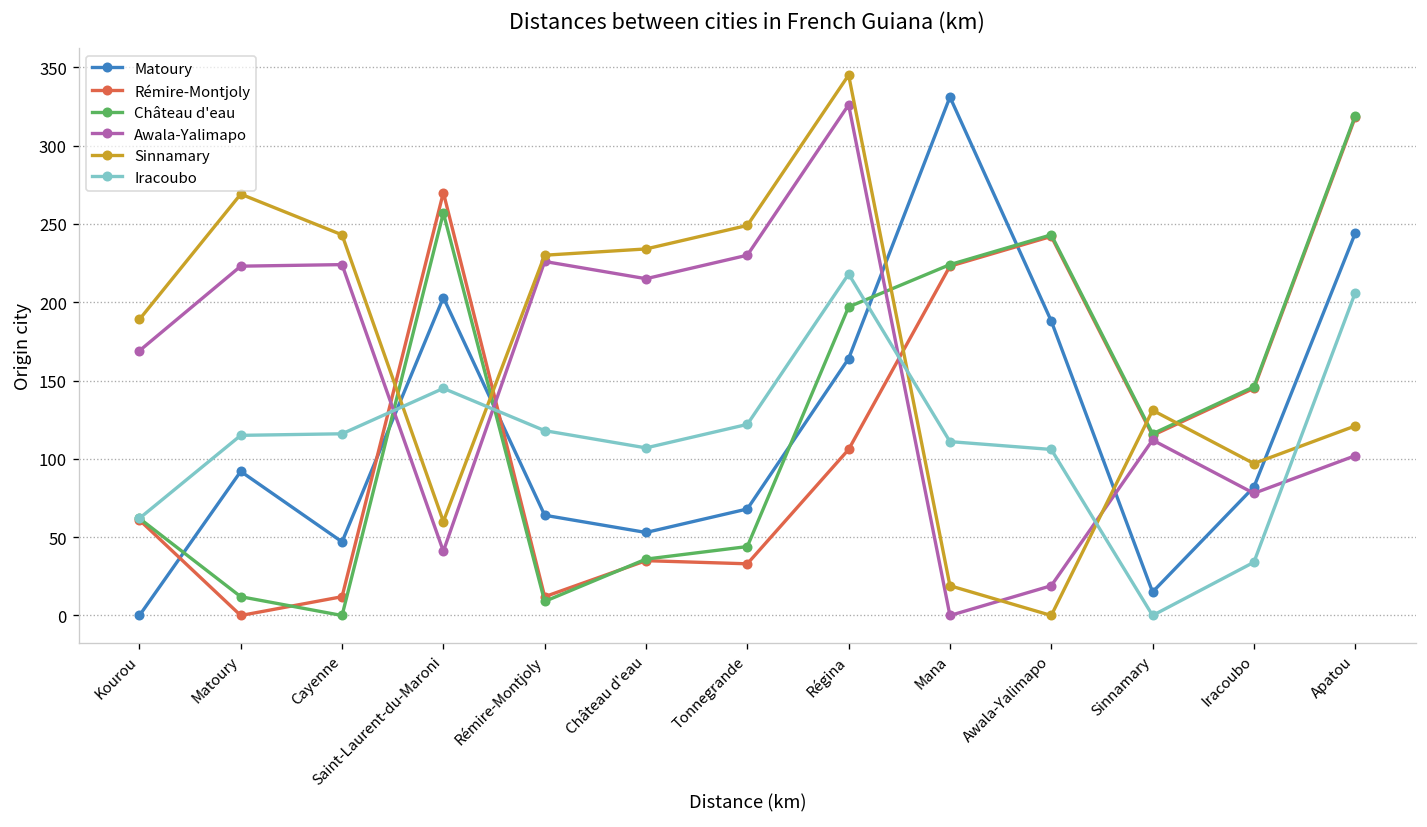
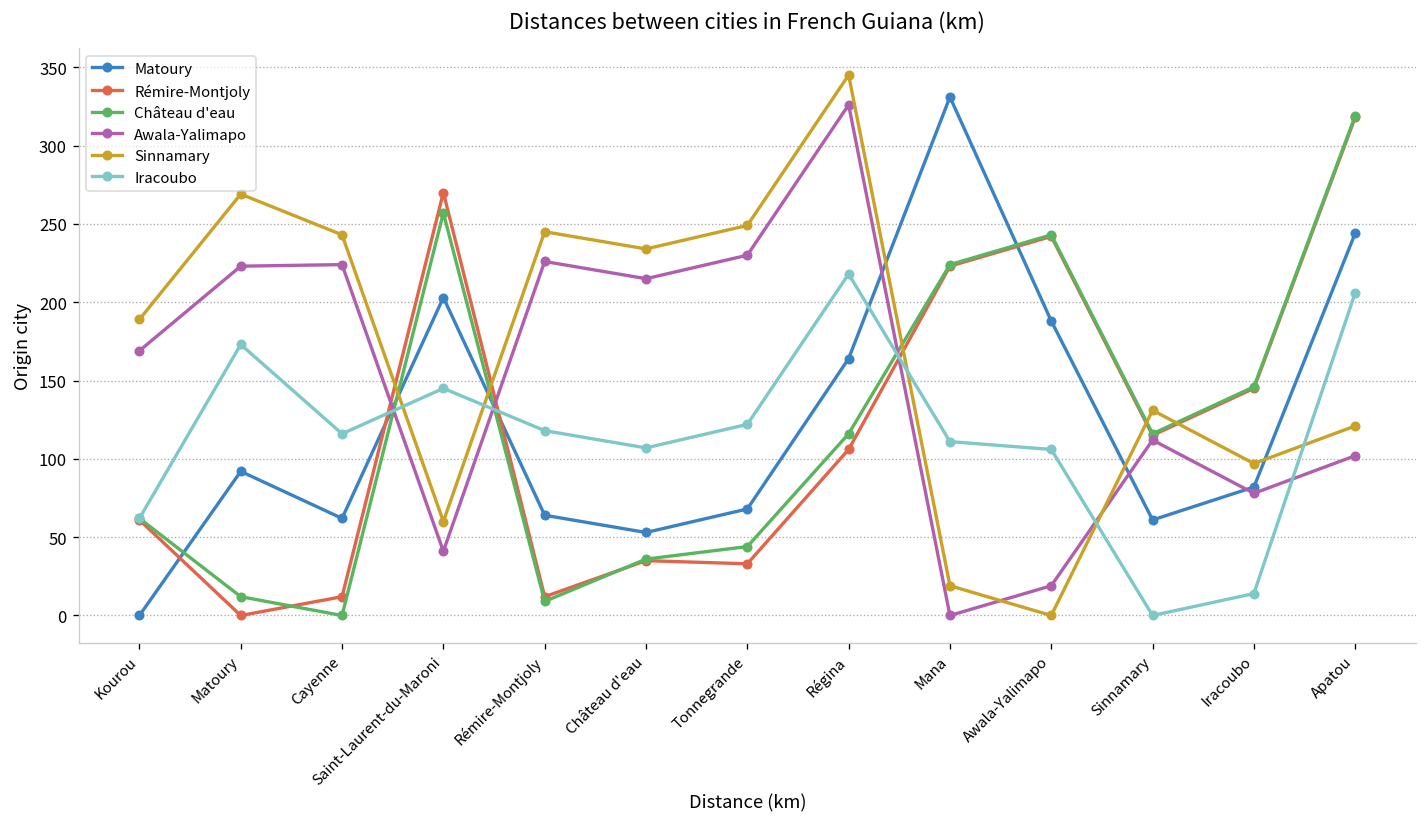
  {
    "Matoury": {
      "Kourou": 0,
      "Matoury": 92,
-     "Cayenne": 47,
+     "Cayenne": 62,
      "Saint-Laurent-du-Maroni": 203,
      "Rémire-Montjoly": 64,
      "Château d'eau": 53,
      "Tonnegrande": 68,
      "Régina": 164,
      "Mana": 331,
      "Awala-Yalimapo": 188,
-     "Sinnamary": 15,
+     "Sinnamary": 61,
      "Iracoubo": 82,
      "Apatou": 244
    },
    "Rémire-Montjoly": {
      "Matoury": 0,
      "Cayenne": 12,
      "Saint-Laurent-du-Maroni": 270,
      "Rémire-Montjoly": 12,
      "Tonnegrande": 33,
      "Régina": 106
    },
    "Château d'eau": {
      "Matoury": 12,
      "Cayenne": 0,
      "Saint-Laurent-du-Maroni": 257,
      "Rémire-Montjoly": 9,
      "Tonnegrande": 44,
-     "Régina": 197
+     "Régina": 116
    },
    "Awala-Yalimapo": {
      "Kourou": 169,
      "Matoury": 223,
      "Cayenne": 224,
      "Saint-Laurent-du-Maroni": 41,
      "Rémire-Montjoly": 226,
      "Château d'eau": 215,
      "Tonnegrande": 230,
      "Régina": 326,
      "Mana": 0,
      "Awala-Yalimapo": 19,
      "Sinnamary": 112,
      "Iracoubo": 78,
      "Apatou": 102
    },
    "Sinnamary": {
      "Kourou": 189,
      "Cayenne": 243,
      "Saint-Laurent-du-Maroni": 60,
-     "Rémire-Montjoly": 230,
+     "Rémire-Montjoly": 245,
      "Château d'eau": 234,
      "Tonnegrande": 249,
      "Régina": 345,
      "Mana": 19,
      "Awala-Yalimapo": 0,
      "Sinnamary": 131,
      "Iracoubo": 97,
      "Apatou": 121
    },
    "Iracoubo": {
-     "Matoury": 115,
+     "Matoury": 173,
      "Cayenne": 116,
      "Saint-Laurent-du-Maroni": 145,
      "Rémire-Montjoly": 118,
      "Château d'eau": 107,
      "Tonnegrande": 122,
      "Régina": 218,
      "Mana": 111,
      "Awala-Yalimapo": 106,
      "Sinnamary": 0,
-     "Iracoubo": 34,
+     "Iracoubo": 14,
      "Apatou": 206
    }
  }
